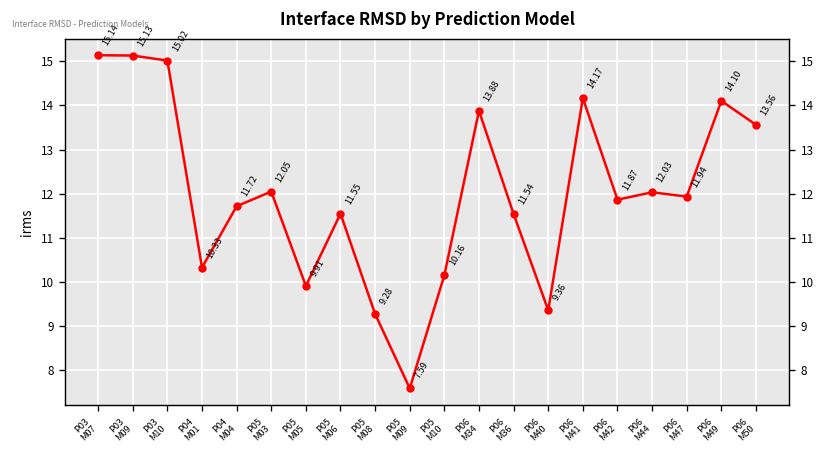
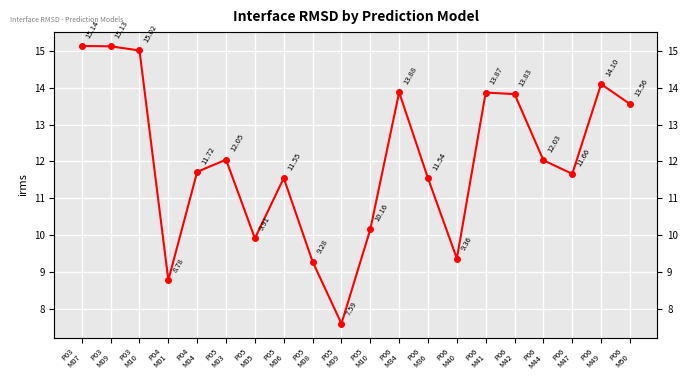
  {
    "P03 M07": 15.14,
    "P03 M09": 15.13,
    "P03 M10": 15.02,
-   "P04 M01": 10.33,
+   "P04 M01": 8.78,
    "P04 M04": 11.72,
    "P05 M03": 12.05,
    "P05 M05": 9.91,
    "P05 M06": 11.55,
    "P05 M08": 9.28,
    "P05 M09": 7.59,
    "P05 M10": 10.16,
    "P06 M34": 13.88,
    "P06 M36": 11.54,
    "P06 M40": 9.36,
-   "P06 M41": 14.17,
-   "P06 M42": 11.87,
+   "P06 M41": 13.87,
+   "P06 M42": 13.83,
    "P06 M44": 12.03,
-   "P06 M47": 11.94,
+   "P06 M47": 11.66,
    "P06 M49": 14.10,
    "P06 M50": 13.56
  }
